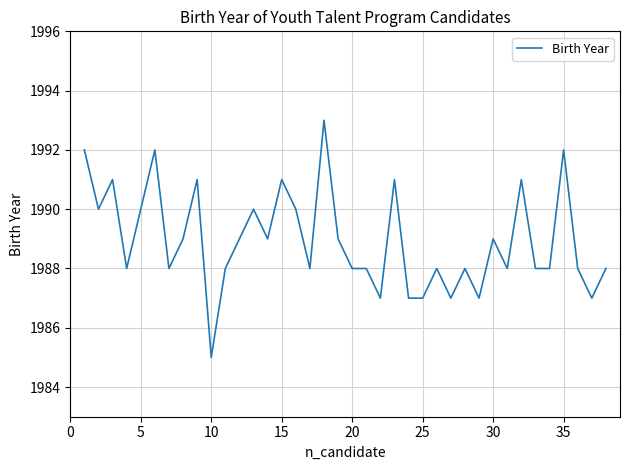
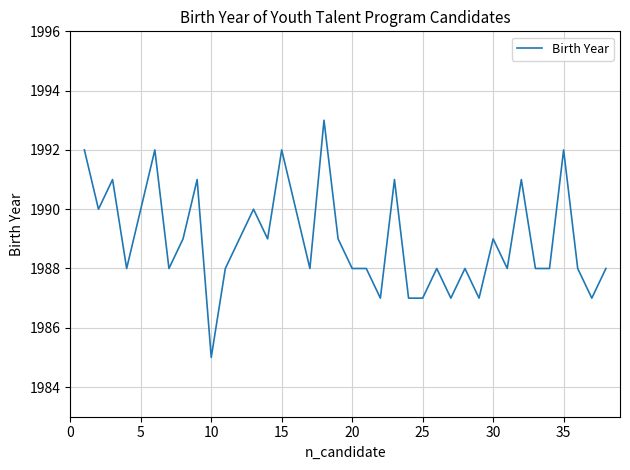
  {
    "5": 1990,
    "10": 1985,
-   "15": 1991,
+   "15": 1992,
    "20": 1988,
    "25": 1987,
    "30": 1989,
    "35": 1992
  }
